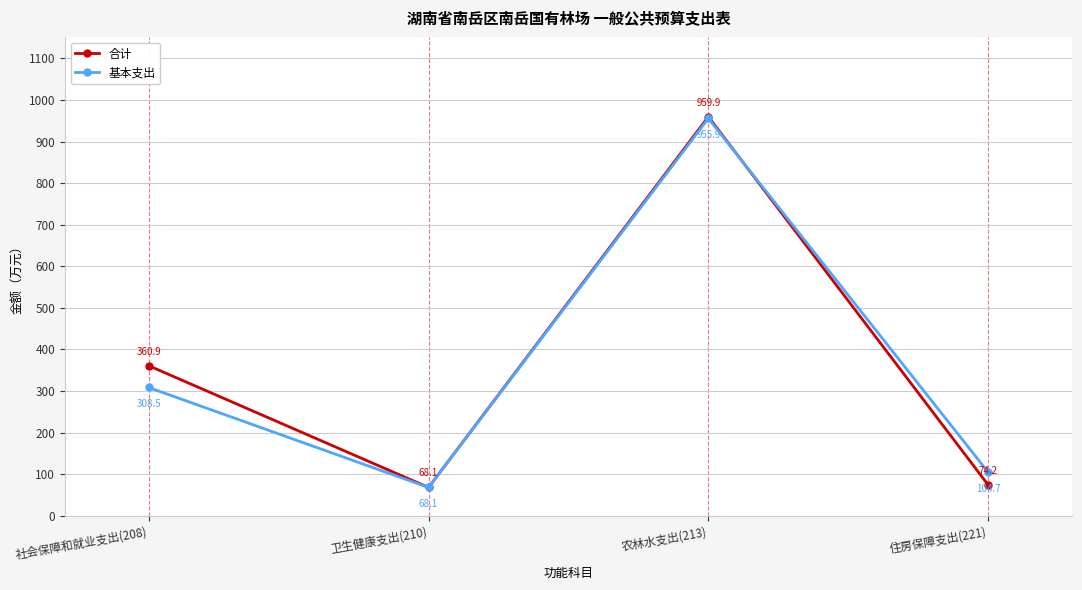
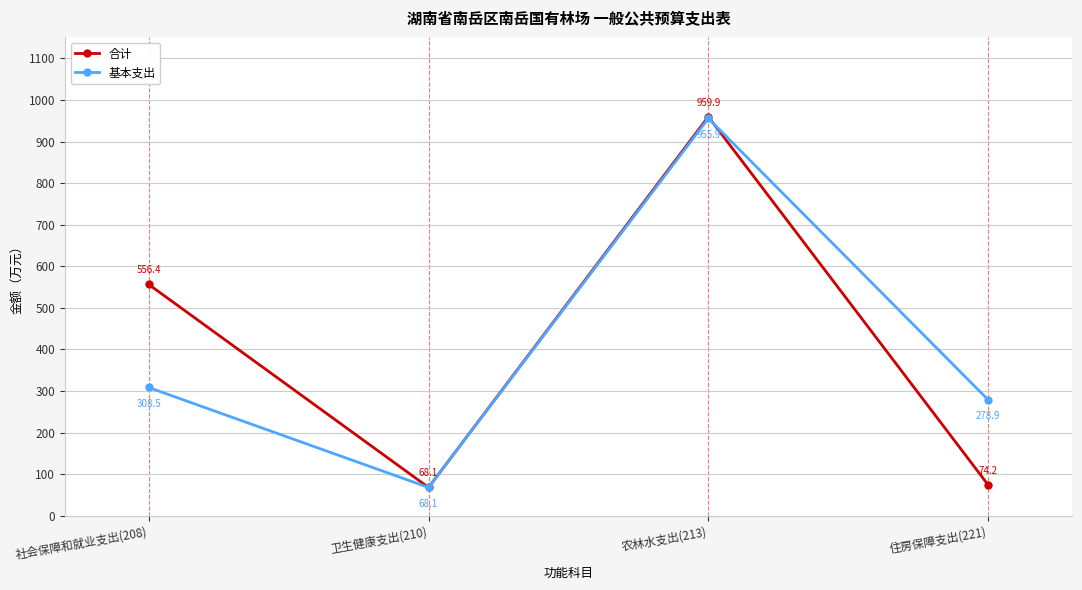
  {
    "合计": {
-     "社会保障和就业支出(208)": 360.9
+     "社会保障和就业支出(208)": 556.4
    },
    "基本支出": {
      "社会保障和就业支出(208)": 308.5,
-     "住房保障支出(221)": 104.7
+     "住房保障支出(221)": 278.9
    }
  }
